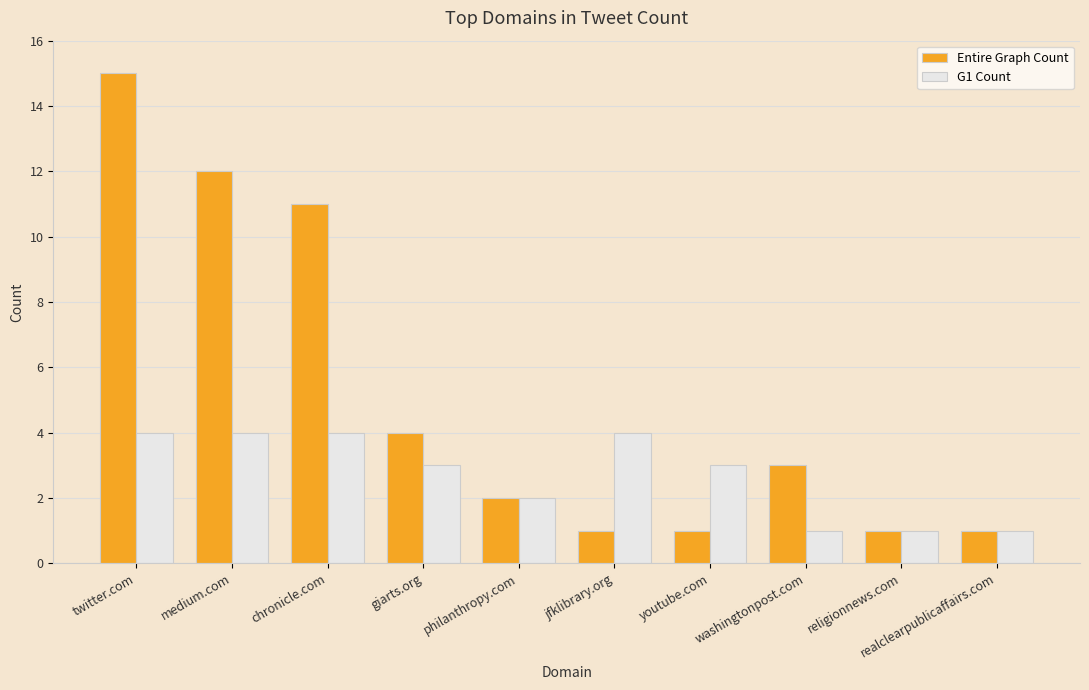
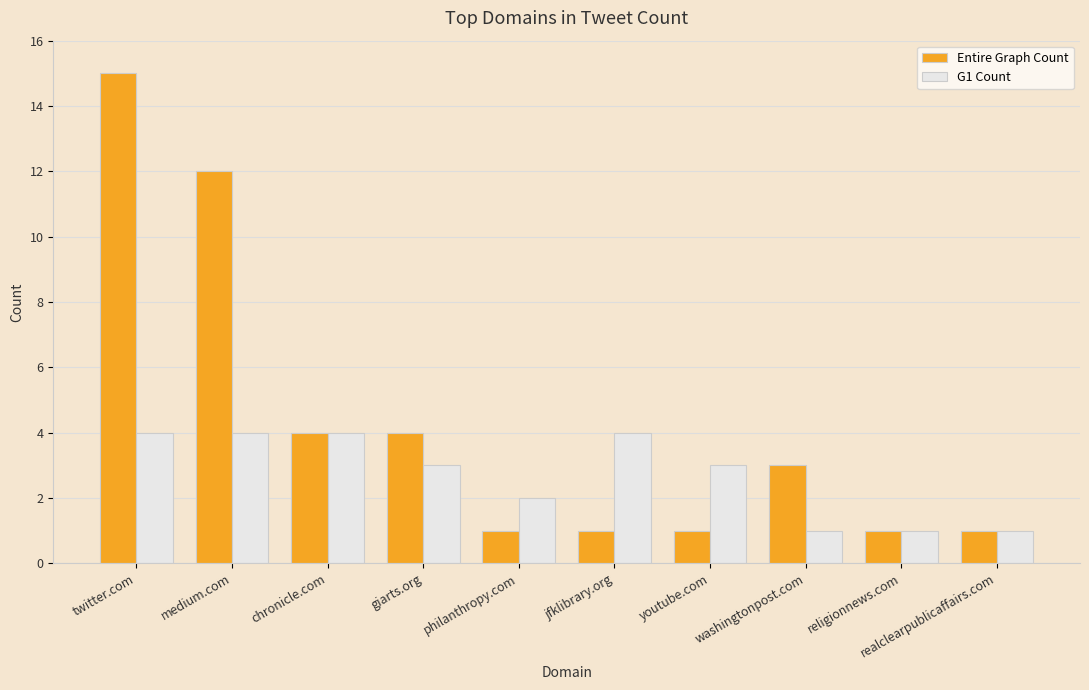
  {
    "Entire Graph Count": {
      "twitter.com": 15,
      "medium.com": 12,
-     "chronicle.com": 11,
+     "chronicle.com": 4,
      "giarts.org": 4,
-     "philanthropy.com": 2,
+     "philanthropy.com": 1,
      "jfklibrary.org": 1,
      "youtube.com": 1,
      "washingtonpost.com": 3,
      "religionnews.com": 1,
      "realclearpublicaffairs.com": 1
    },
    "G1 Count": {
      "twitter.com": 4,
      "medium.com": 4,
      "chronicle.com": 4,
      "giarts.org": 3,
      "philanthropy.com": 2,
      "jfklibrary.org": 4,
      "youtube.com": 3,
      "washingtonpost.com": 1,
      "religionnews.com": 1,
      "realclearpublicaffairs.com": 1
    }
  }
